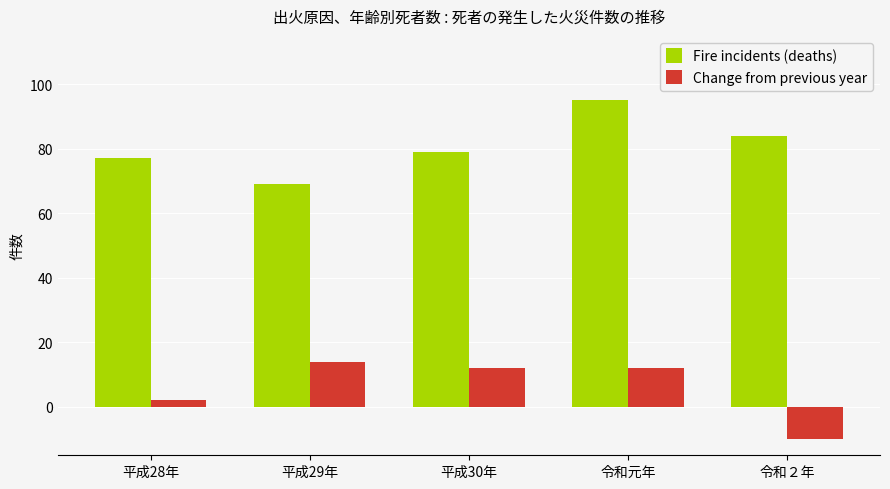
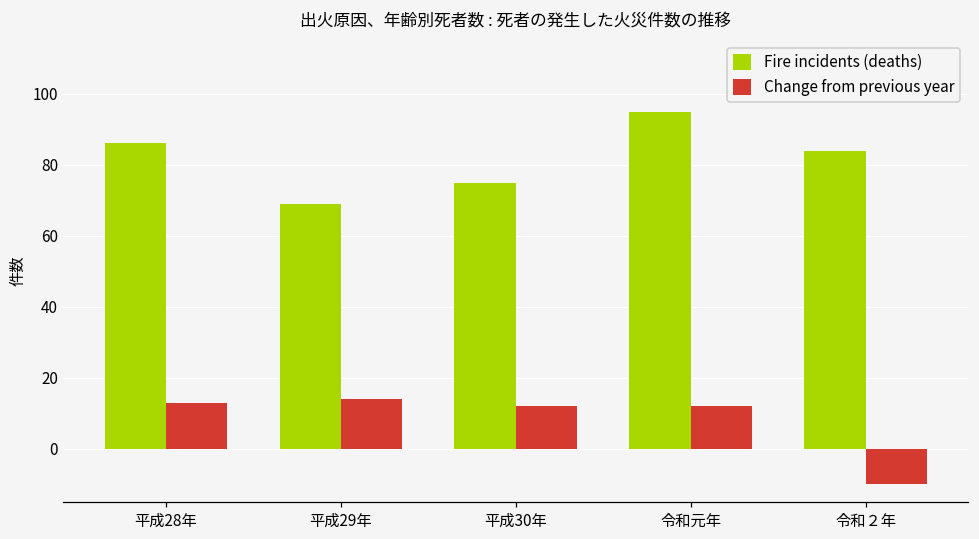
  {
    "Fire incidents (deaths)": {
-     "平成28年": 77,
+     "平成28年": 86,
      "平成29年": 69,
-     "平成30年": 79,
+     "平成30年": 75,
      "令和元年": 95,
      "令和２年": 84
    },
    "Change from previous year": {
-     "平成28年": 2,
+     "平成28年": 13,
      "平成29年": 14,
      "平成30年": 12,
      "令和元年": 12,
      "令和２年": -10
    }
  }
